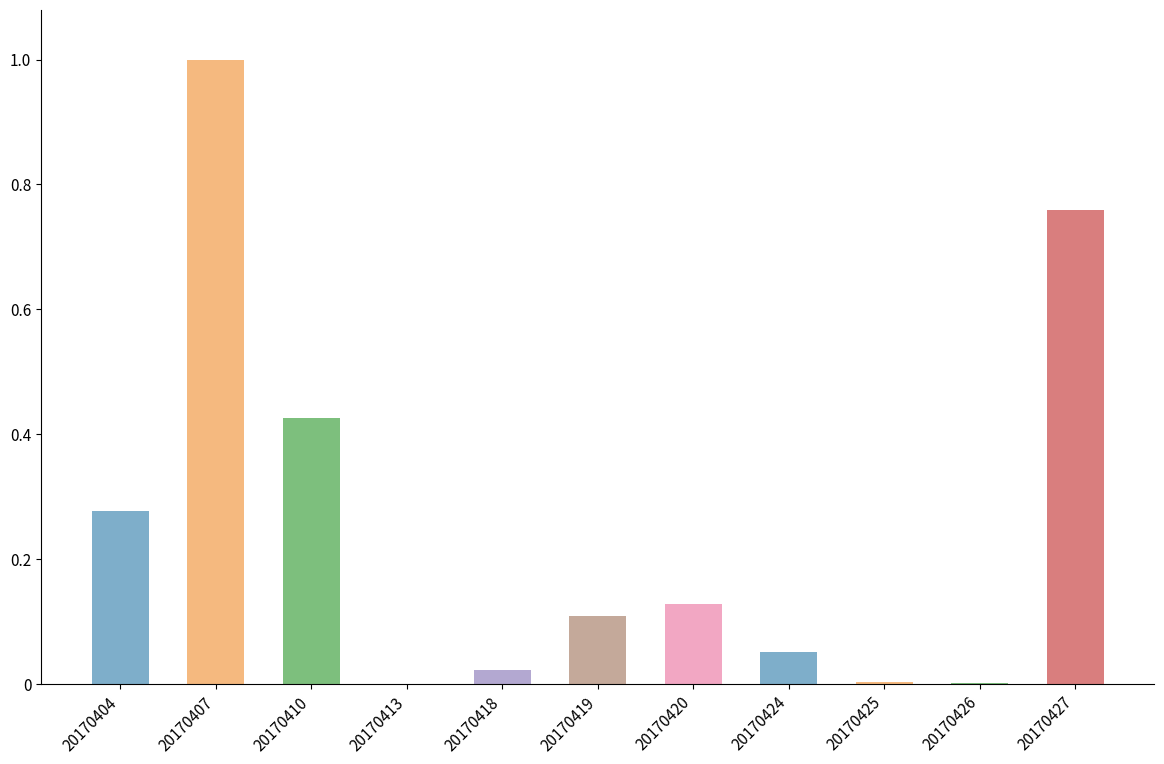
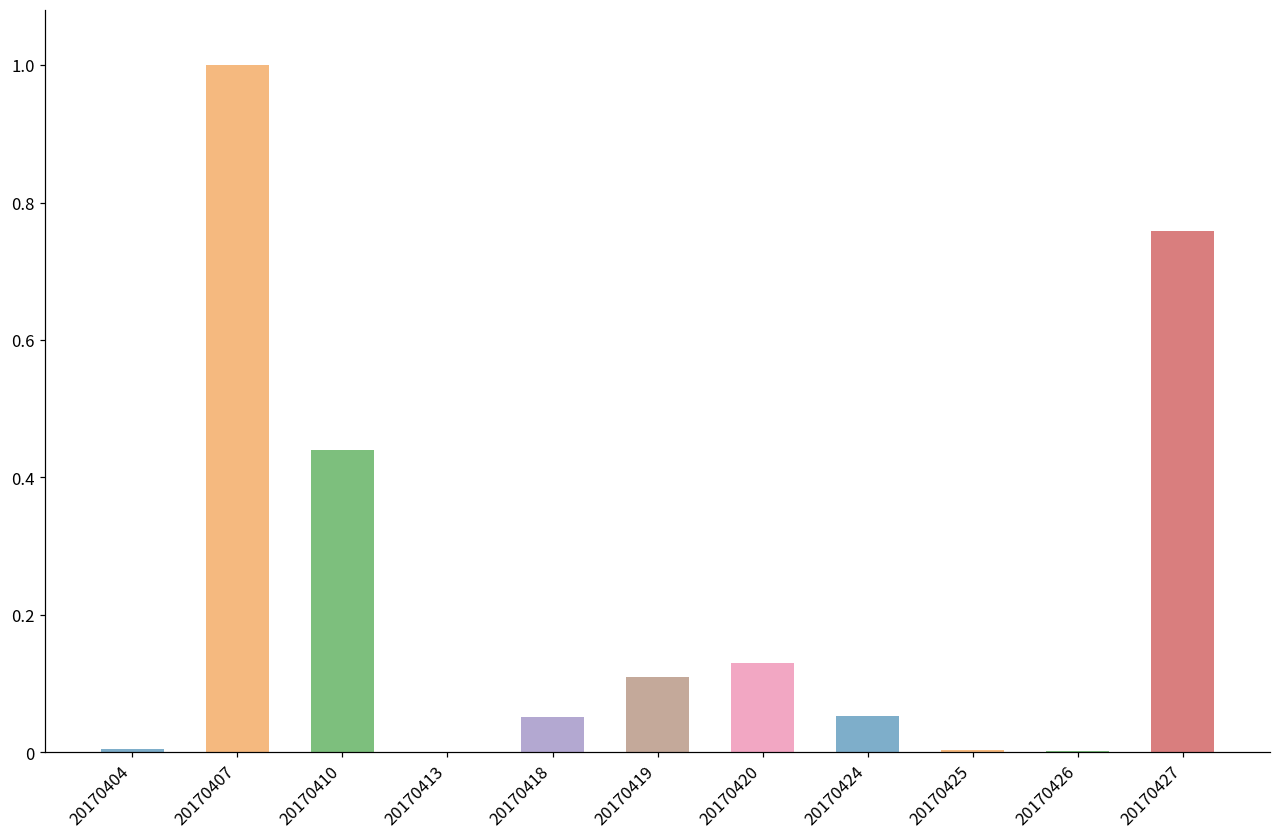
  {
-   "20170404": 0.28,
+   "20170404": 0.00,
    "20170407": 1.00,
-   "20170410": 0.43,
-   "20170418": 0.02,
+   "20170410": 0.44,
+   "20170418": 0.05,
    "20170419": 0.11,
    "20170420": 0.13,
    "20170424": 0.05,
    "20170427": 0.76
  }
